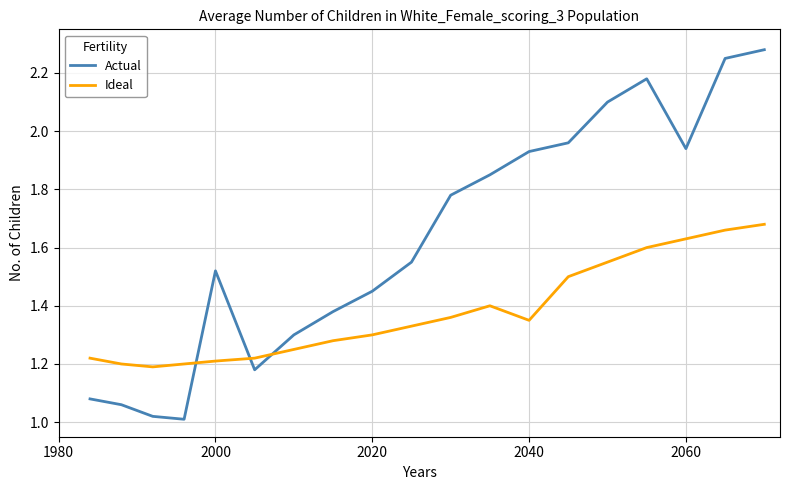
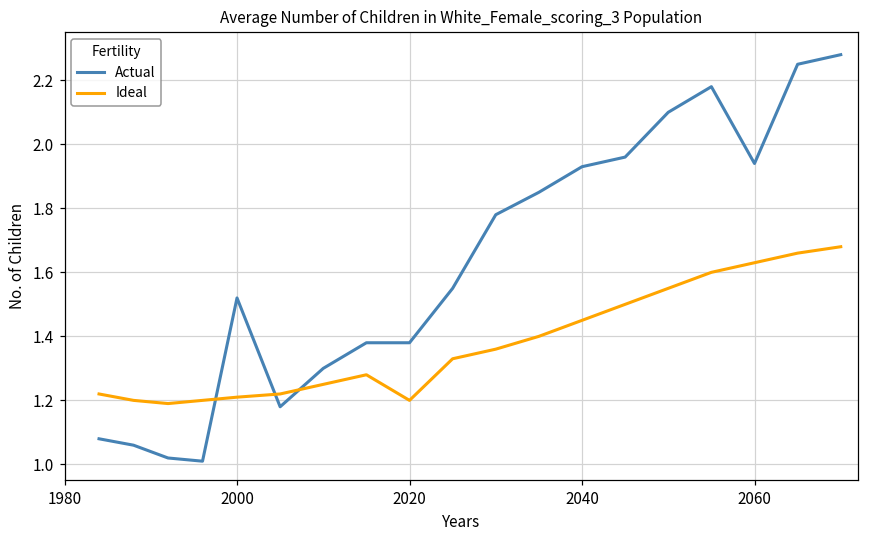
  {
    "Actual": {
      "2000": 1.52,
-     "2020": 1.45,
+     "2020": 1.38,
      "2040": 1.93,
      "2060": 1.94
    },
    "Ideal": {
      "2000": 1.21,
-     "2020": 1.3,
-     "2040": 1.35,
+     "2020": 1.2,
+     "2040": 1.45,
      "2060": 1.63
    }
  }
